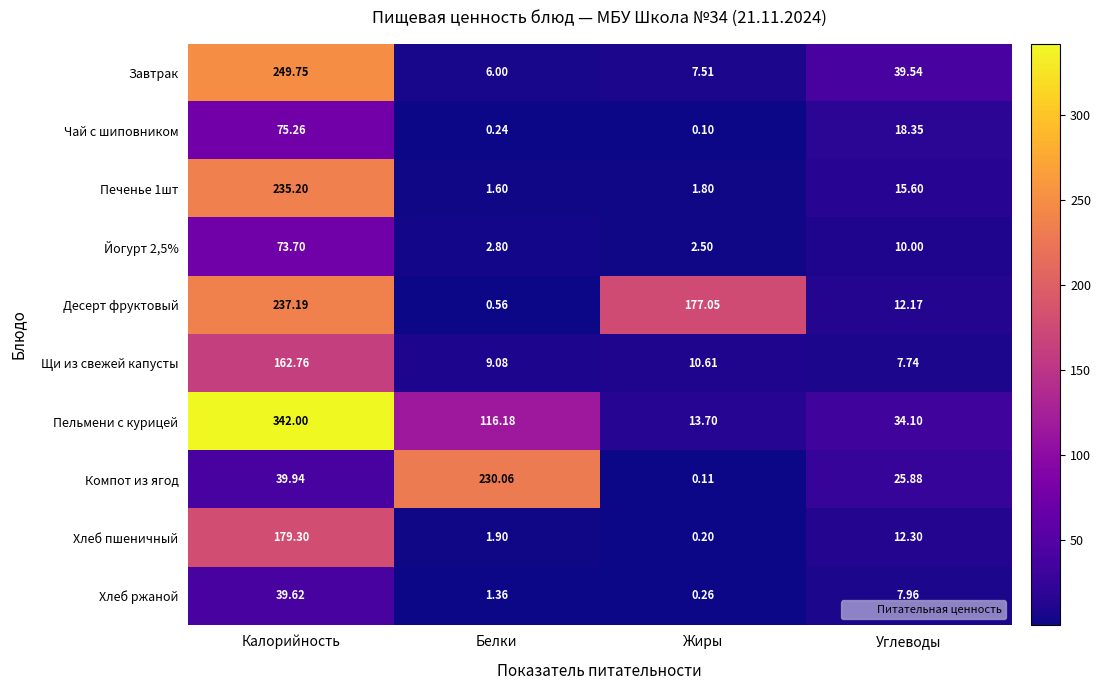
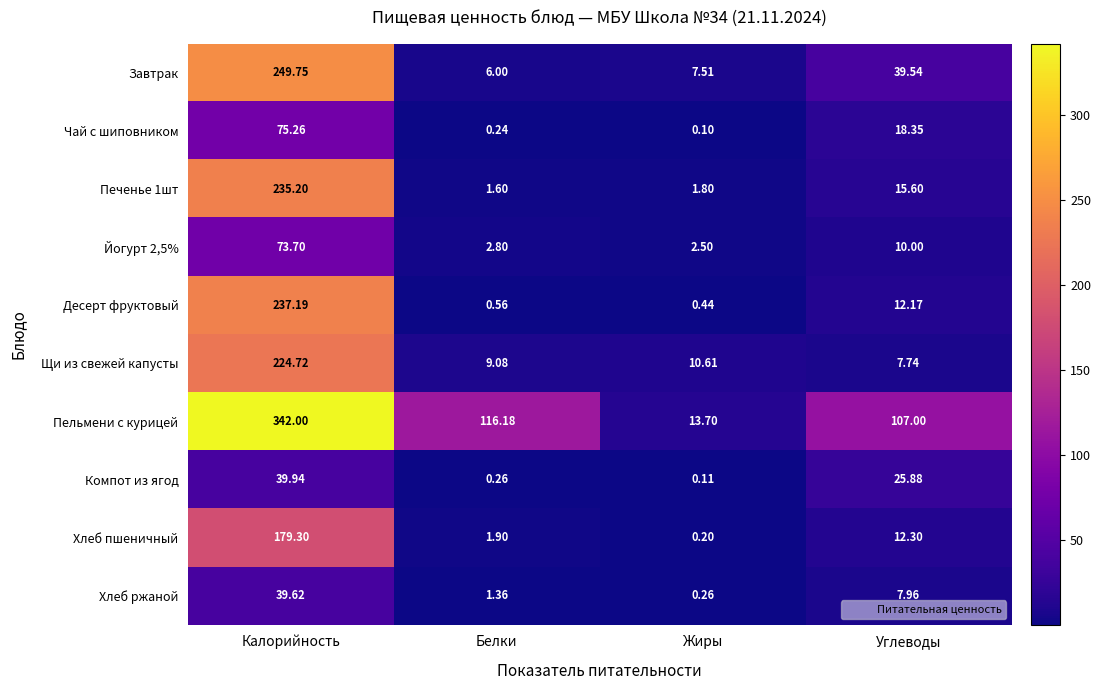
  {
    "Завтрак": {
      "Калорийность": 249.75,
      "Белки": 6.00,
      "Жиры": 7.51,
      "Углеводы": 39.54
    },
    "Чай с шиповником": {
      "Калорийность": 75.26,
      "Белки": 0.24,
      "Жиры": 0.10,
      "Углеводы": 18.35
    },
    "Печенье 1шт": {
      "Калорийность": 235.20,
      "Белки": 1.60,
      "Жиры": 1.80,
      "Углеводы": 15.60
    },
    "Йогурт 2,5%": {
      "Калорийность": 73.70,
      "Белки": 2.80,
      "Жиры": 2.50,
      "Углеводы": 10.00
    },
    "Десерт фруктовый": {
      "Калорийность": 237.19,
      "Белки": 0.56,
-     "Жиры": 177.05,
+     "Жиры": 0.44,
      "Углеводы": 12.17
    },
    "Щи из свежей капусты": {
-     "Калорийность": 162.76,
+     "Калорийность": 224.72,
      "Белки": 9.08,
      "Жиры": 10.61,
      "Углеводы": 7.74
    },
    "Пельмени с курицей": {
      "Калорийность": 342.00,
      "Белки": 116.18,
      "Жиры": 13.70,
-     "Углеводы": 34.10
+     "Углеводы": 107.00
    },
    "Компот из ягод": {
      "Калорийность": 39.94,
-     "Белки": 230.06,
+     "Белки": 0.26,
      "Жиры": 0.11,
      "Углеводы": 25.88
    },
    "Хлеб пшеничный": {
      "Калорийность": 179.30,
      "Белки": 1.90,
      "Жиры": 0.20,
      "Углеводы": 12.30
    },
    "Хлеб ржаной": {
      "Калорийность": 39.62,
      "Белки": 1.36,
      "Жиры": 0.26
    }
  }
